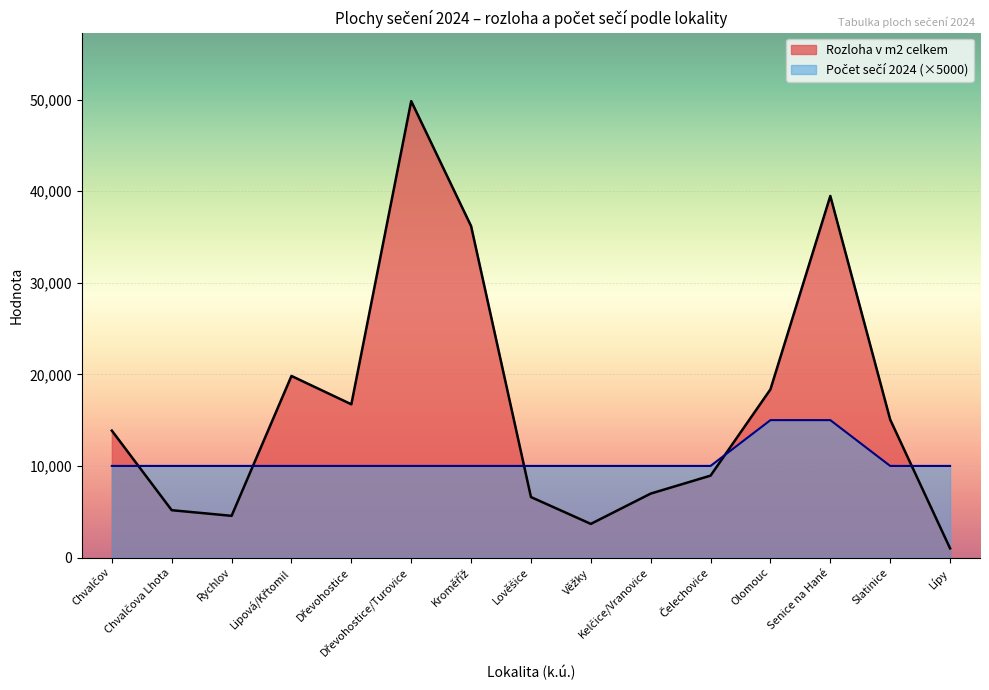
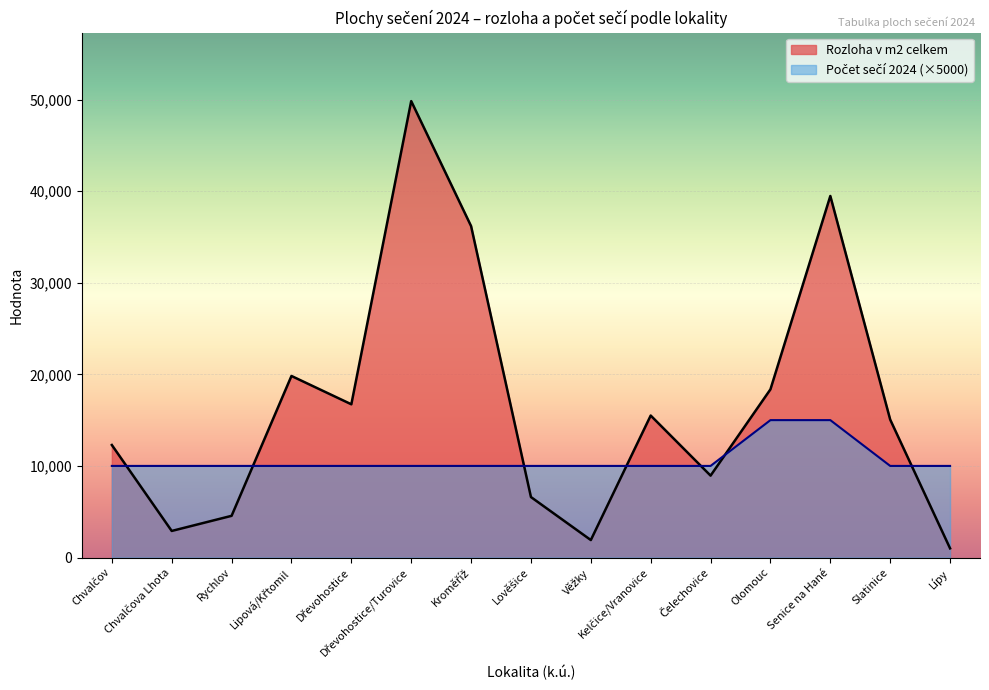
  {
    "Rozloha v m2 celkem": {
-     "Chvalčov": "14,000",
-     "Chvalčova Lhota": "5,000",
+     "Chvalčov": "12,000",
+     "Chvalčova Lhota": "3,000",
      "Rychlov": "5,000",
      "Lipová/Křtomil": "20,000",
      "Dřevohostice": "17,000",
      "Dřevohostice/Turovice": "50,000",
      "Kroměříž": "36,000",
      "Lověšice": "7,000",
-     "Věžky": "4,000",
-     "Kelčice/Vranovice": "7,000",
+     "Věžky": "2,000",
+     "Kelčice/Vranovice": "16,000",
      "Čelechovice": "9,000",
      "Olomouc": "18,000",
      "Senice na Hané": "39,000",
      "Slatinice": "15,000",
      "Lípy": "1,000"
    },
    "Počet sečí 2024 (×5000)": {
      "Chvalčov": "10,000",
      "Chvalčova Lhota": "10,000",
      "Rychlov": "10,000",
      "Lipová/Křtomil": "10,000",
      "Dřevohostice": "10,000",
      "Dřevohostice/Turovice": "10,000",
      "Kroměříž": "10,000",
      "Lověšice": "10,000",
      "Věžky": "10,000",
      "Kelčice/Vranovice": "10,000",
      "Čelechovice": "10,000",
      "Olomouc": "15,000",
      "Senice na Hané": "15,000",
      "Slatinice": "10,000",
      "Lípy": "10,000"
    }
  }
